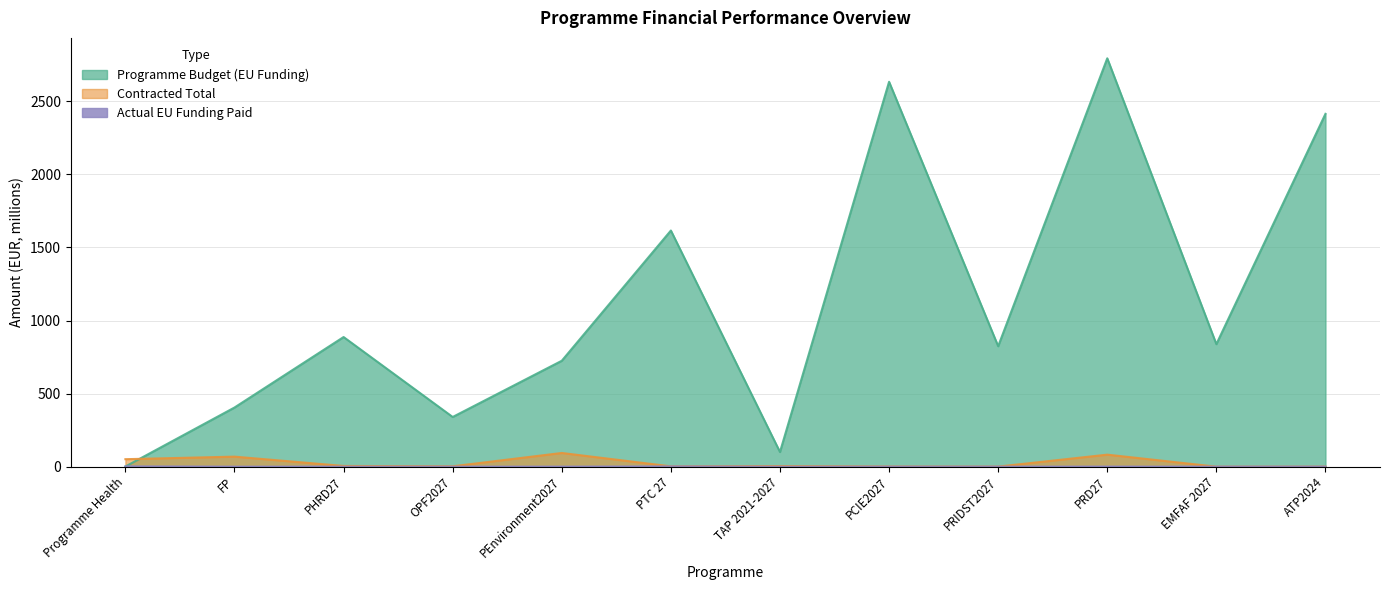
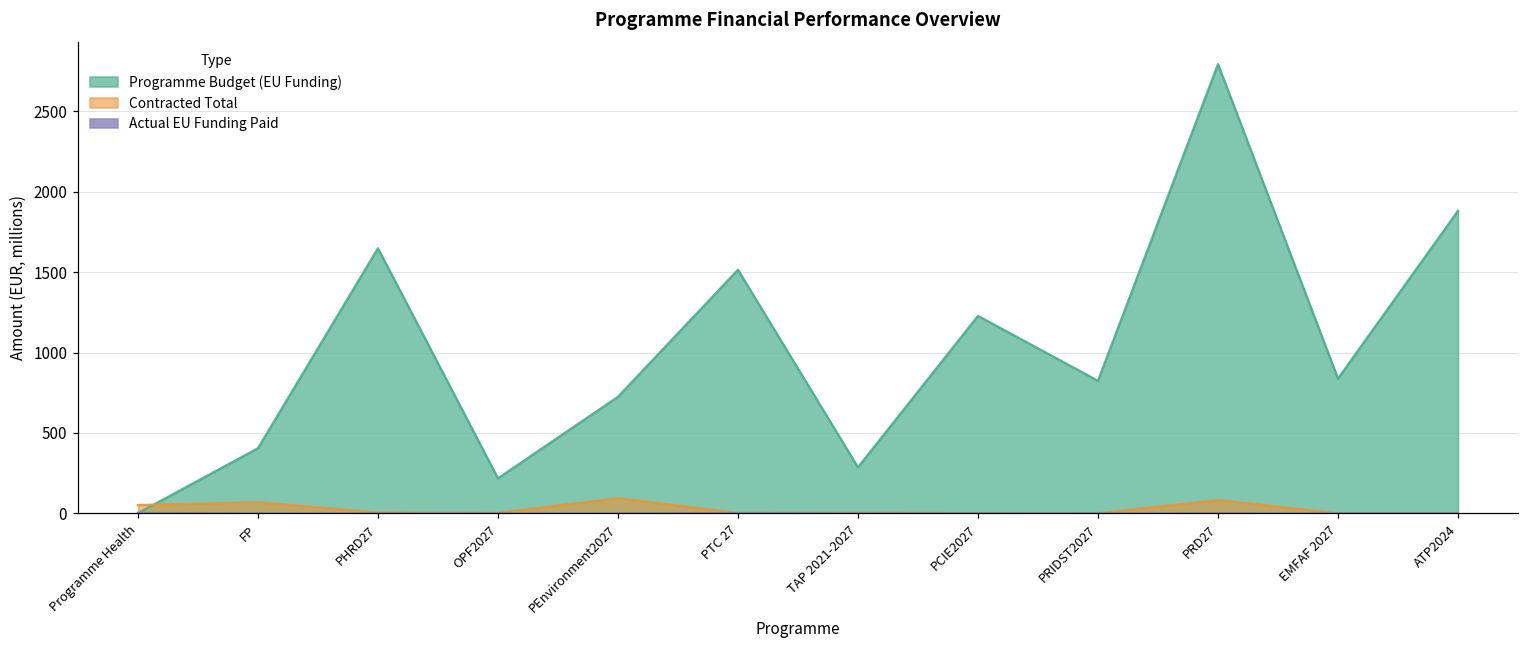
  {
    "Programme Budget (EU Funding)": {
      "FP": 400,
-     "PHRD27": 890,
-     "OPF2027": 340,
+     "PHRD27": 1650,
+     "OPF2027": 220,
      "PEnvironment2027": 720,
-     "PTC 27": 1620,
-     "TAP 2021-2027": 100,
-     "PCIE2027": 2630,
+     "PTC 27": 1520,
+     "TAP 2021-2027": 290,
+     "PCIE2027": 1230,
      "PRIDST2027": 820,
      "PRD27": 2790,
      "EMFAF 2027": 840,
-     "ATP2024": 2410
+     "ATP2024": 1880
    },
    "Contracted Total": {
      "Programme Health": 50,
      "FP": 70,
      "PEnvironment2027": 90,
      "PRD27": 80
    },
    "Actual EU Funding Paid": {
      "FP": 0,
      "PEnvironment2027": 0,
      "PRD27": 0
    }
  }
